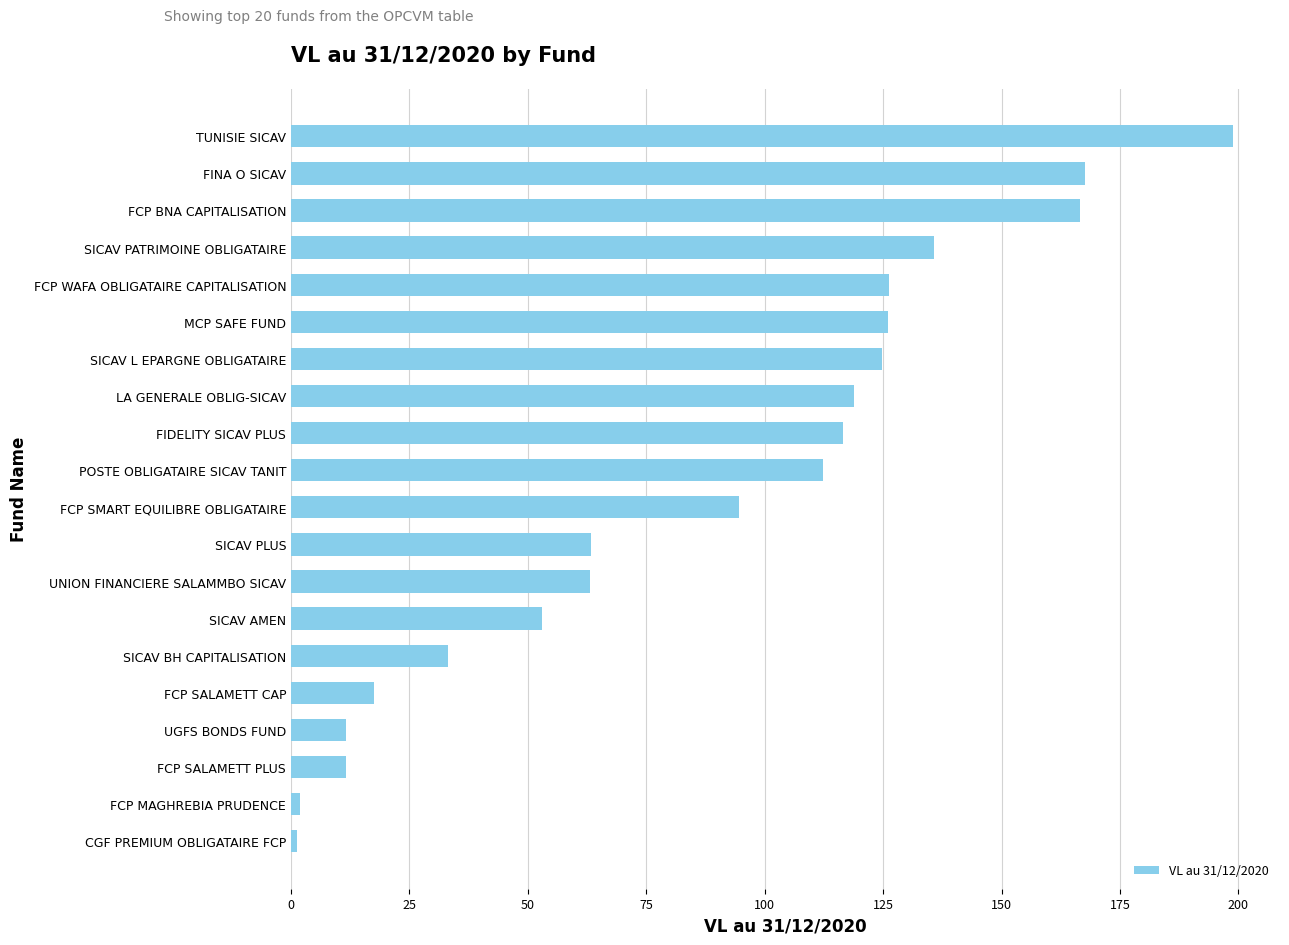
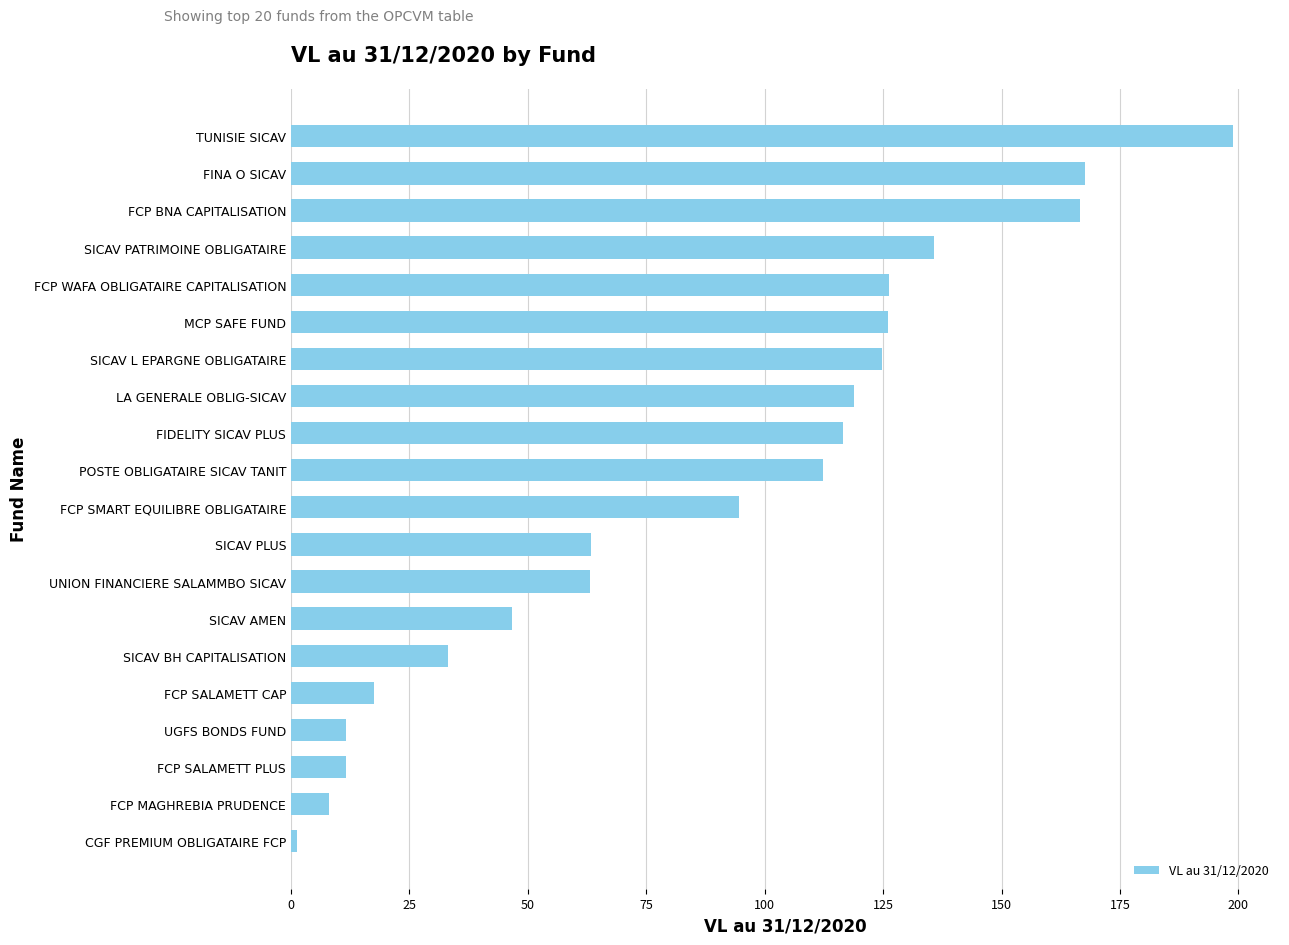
  {
    "TUNISIE SICAV": 199,
    "FINA O SICAV": 168,
    "FCP BNA CAPITALISATION": 166,
    "SICAV PATRIMOINE OBLIGATAIRE": 136,
    "FCP WAFA OBLIGATAIRE CAPITALISATION": 126,
    "MCP SAFE FUND": 126,
    "SICAV L EPARGNE OBLIGATAIRE": 125,
    "LA GENERALE OBLIG-SICAV": 119,
    "FIDELITY SICAV PLUS": 117,
    "POSTE OBLIGATAIRE SICAV TANIT": 112,
    "FCP SMART EQUILIBRE OBLIGATAIRE": 94,
    "SICAV PLUS": 63,
    "UNION FINANCIERE SALAMMBO SICAV": 63,
-   "SICAV AMEN": 53,
+   "SICAV AMEN": 47,
    "SICAV BH CAPITALISATION": 33,
    "FCP SALAMETT CAP": 18,
    "UGFS BONDS FUND": 12,
    "FCP SALAMETT PLUS": 12,
-   "FCP MAGHREBIA PRUDENCE": 2,
+   "FCP MAGHREBIA PRUDENCE": 8,
    "CGF PREMIUM OBLIGATAIRE FCP": 1
  }
